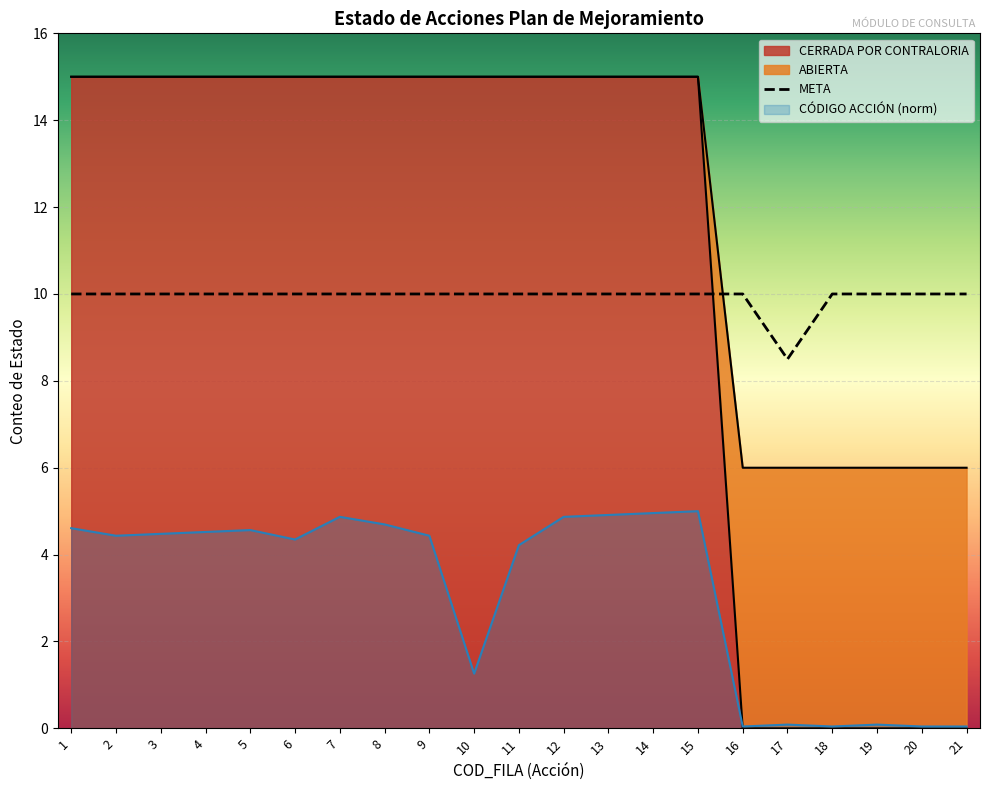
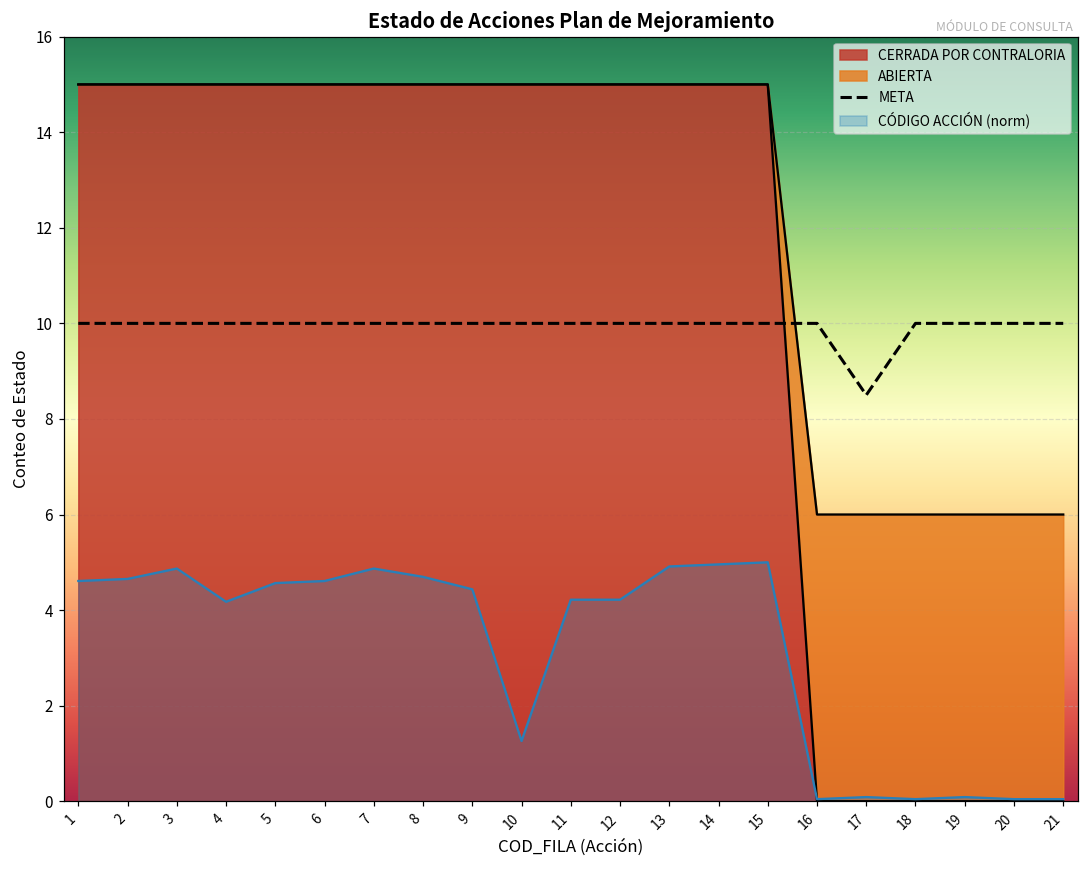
  {
    "CERRADA POR CONTRALORIA": {
      "17": 0.0,
      "19": 0.0
    },
    "ABIERTA": {
      "16": 6.0,
      "17": 6.0,
      "18": 6.0,
      "19": 6.0,
      "20": 6.0,
      "21": 6.0
    },
    "META": {
      "1": 10.0,
      "2": 10.0,
      "3": 10.0,
      "4": 10.0,
      "5": 10.0,
      "6": 10.0,
      "7": 10.0,
      "8": 10.0,
      "9": 10.0,
      "10": 10.0,
      "11": 10.0,
      "12": 10.0,
      "13": 10.0,
      "14": 10.0,
      "15": 10.0,
      "16": 10.0,
      "17": 8.5,
      "18": 10.0,
      "19": 10.0,
      "20": 10.0,
      "21": 10.0
    },
    "CÓDIGO ACCIÓN (norm)": {
      "1": 4.6,
-     "2": 4.4,
-     "3": 4.5,
-     "4": 4.5,
+     "2": 4.7,
+     "3": 4.9,
+     "4": 4.2,
      "5": 4.6,
-     "6": 4.3,
+     "6": 4.6,
      "7": 4.9,
      "8": 4.7,
      "9": 4.4,
      "10": 1.3,
      "11": 4.2,
-     "12": 4.9,
+     "12": 4.2,
      "13": 4.9,
      "14": 5.0,
      "15": 5.0,
      "17": 0.1,
      "19": 0.1
    }
  }
